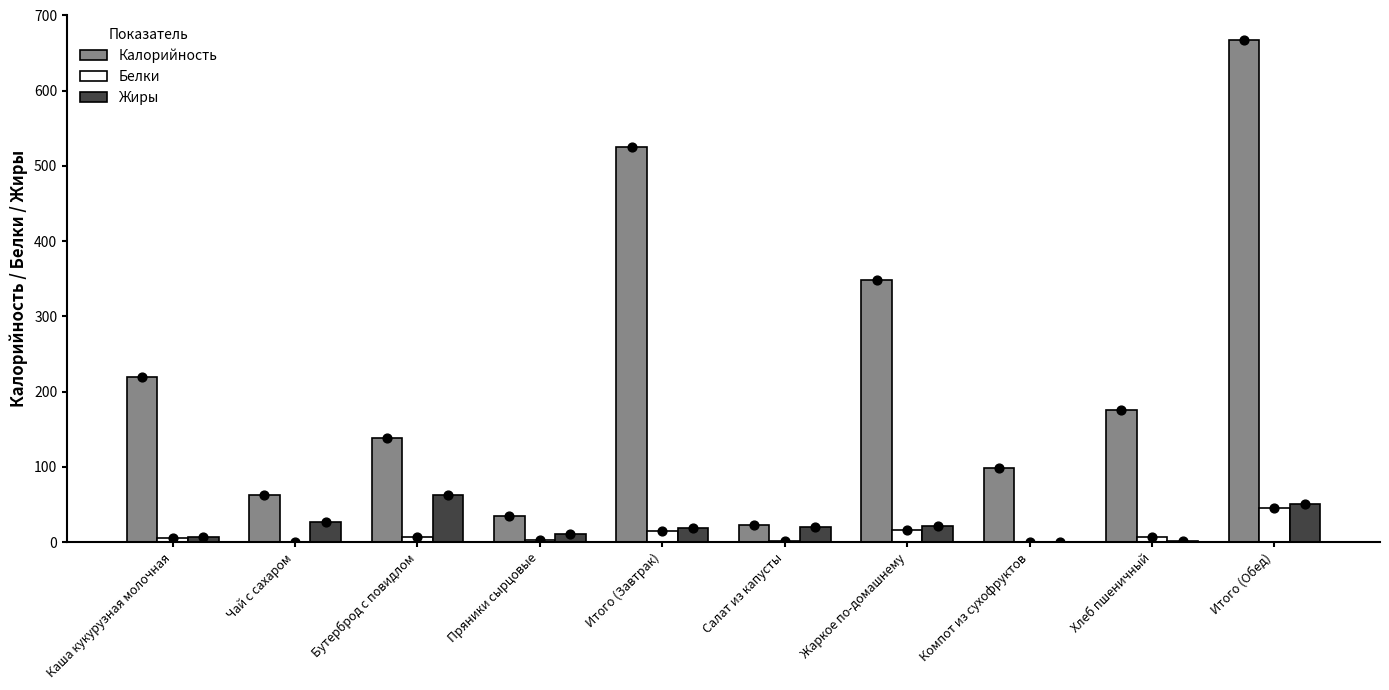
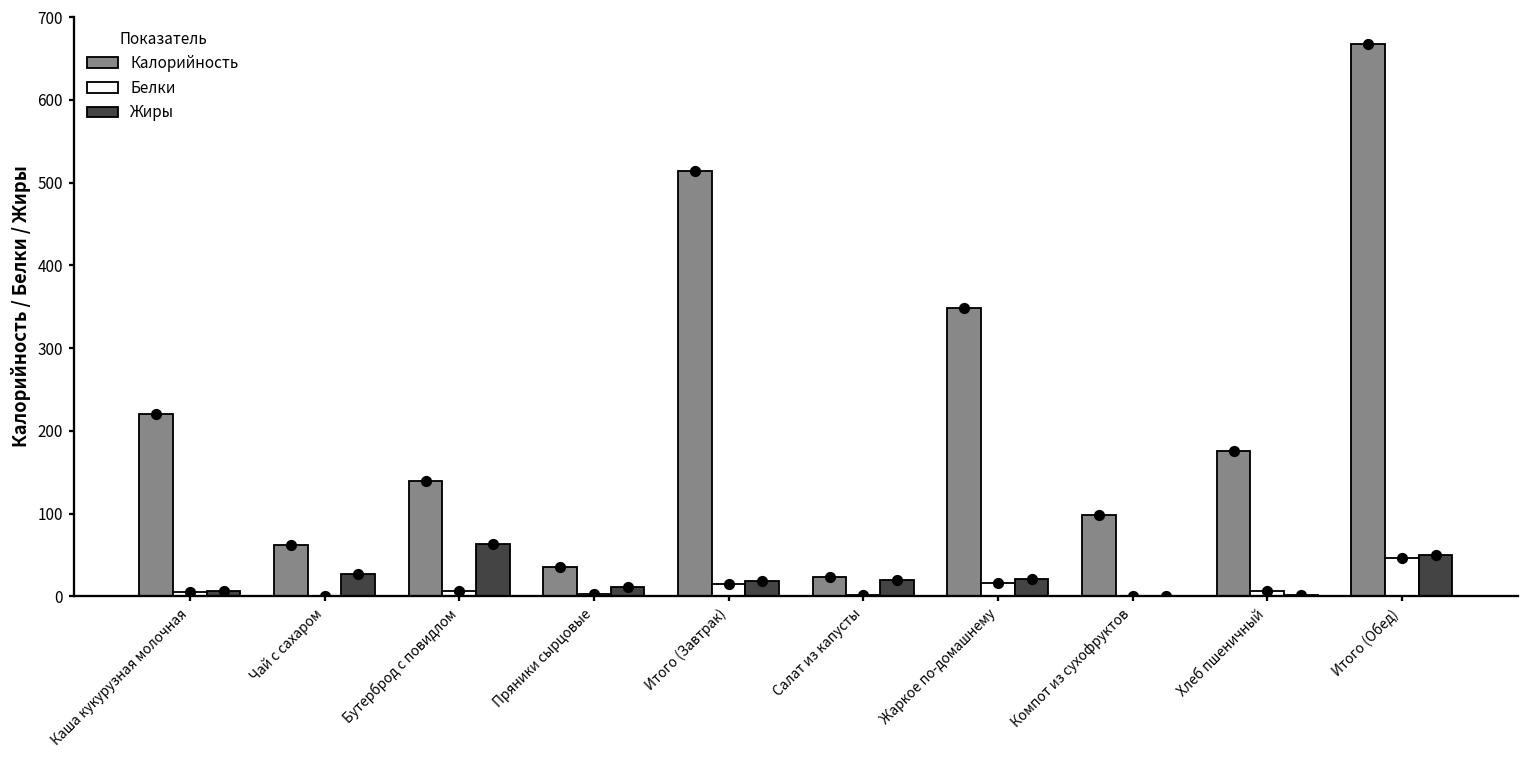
  {
    "Калорийность": {
      "Каша кукурузная молочная": 220,
      "Чай с сахаром": 60,
      "Бутерброд с повидлом": 140,
      "Пряники сырцовые": 40,
-     "Итого (Завтрак)": 530,
+     "Итого (Завтрак)": 510,
      "Салат из капусты": 20,
      "Жаркое по-домашнему": 350,
      "Компот из сухофруктов": 100,
      "Хлеб пшеничный": 180,
      "Итого (Обед)": 670
    },
    "Белки": {
      "Каша кукурузная молочная": 10,
      "Чай с сахаром": 0,
      "Бутерброд с повидлом": 10,
      "Итого (Завтрак)": 20,
      "Жаркое по-домашнему": 20,
      "Компот из сухофруктов": 0,
      "Хлеб пшеничный": 10,
      "Итого (Обед)": 50
    },
    "Жиры": {
      "Каша кукурузная молочная": 10,
      "Чай с сахаром": 30,
      "Бутерброд с повидлом": 60,
      "Пряники сырцовые": 10,
      "Итого (Завтрак)": 20,
      "Салат из капусты": 20,
      "Жаркое по-домашнему": 20,
      "Компот из сухофруктов": 0,
      "Итого (Обед)": 50
    }
  }
